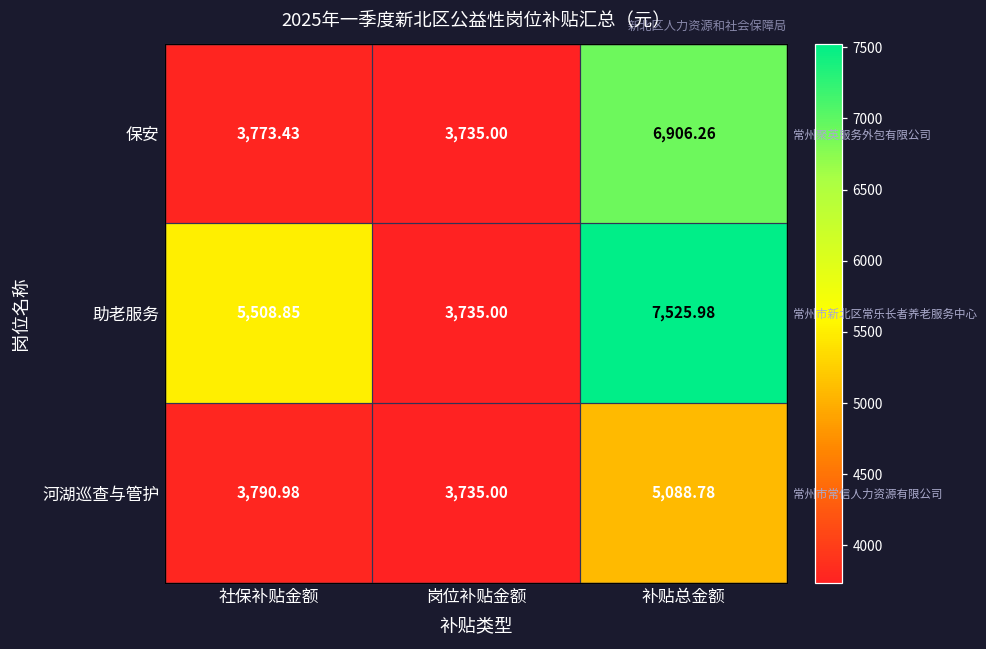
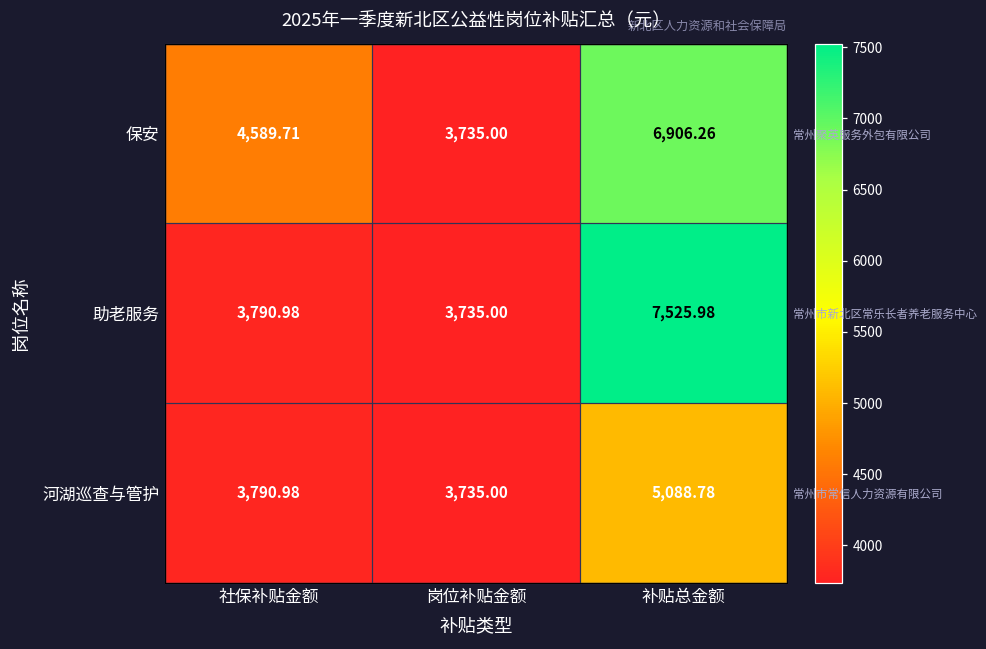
  {
    "保安": {
-     "社保补贴金额": "3,773.43",
+     "社保补贴金额": "4,589.71",
      "岗位补贴金额": "3,735.00",
      "补贴总金额": "6,906.26"
    },
    "助老服务": {
-     "社保补贴金额": "5,508.85",
+     "社保补贴金额": "3,790.98",
      "岗位补贴金额": "3,735.00",
      "补贴总金额": "7,525.98"
    },
    "河湖巡查与管护": {
      "社保补贴金额": "3,790.98",
      "岗位补贴金额": "3,735.00",
      "补贴总金额": "5,088.78"
    }
  }
